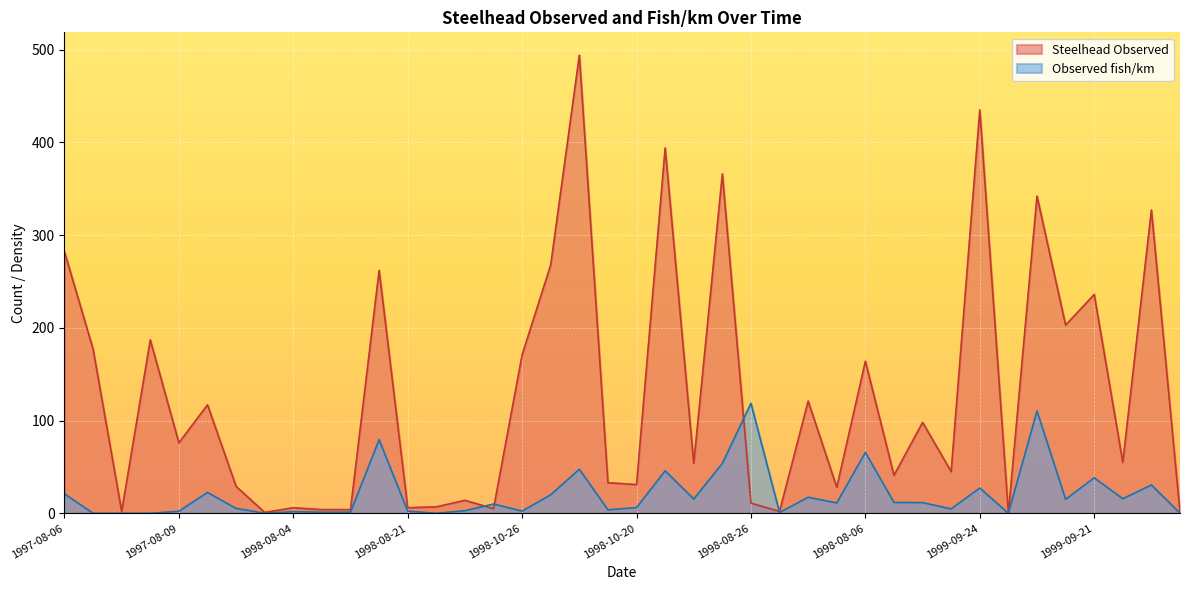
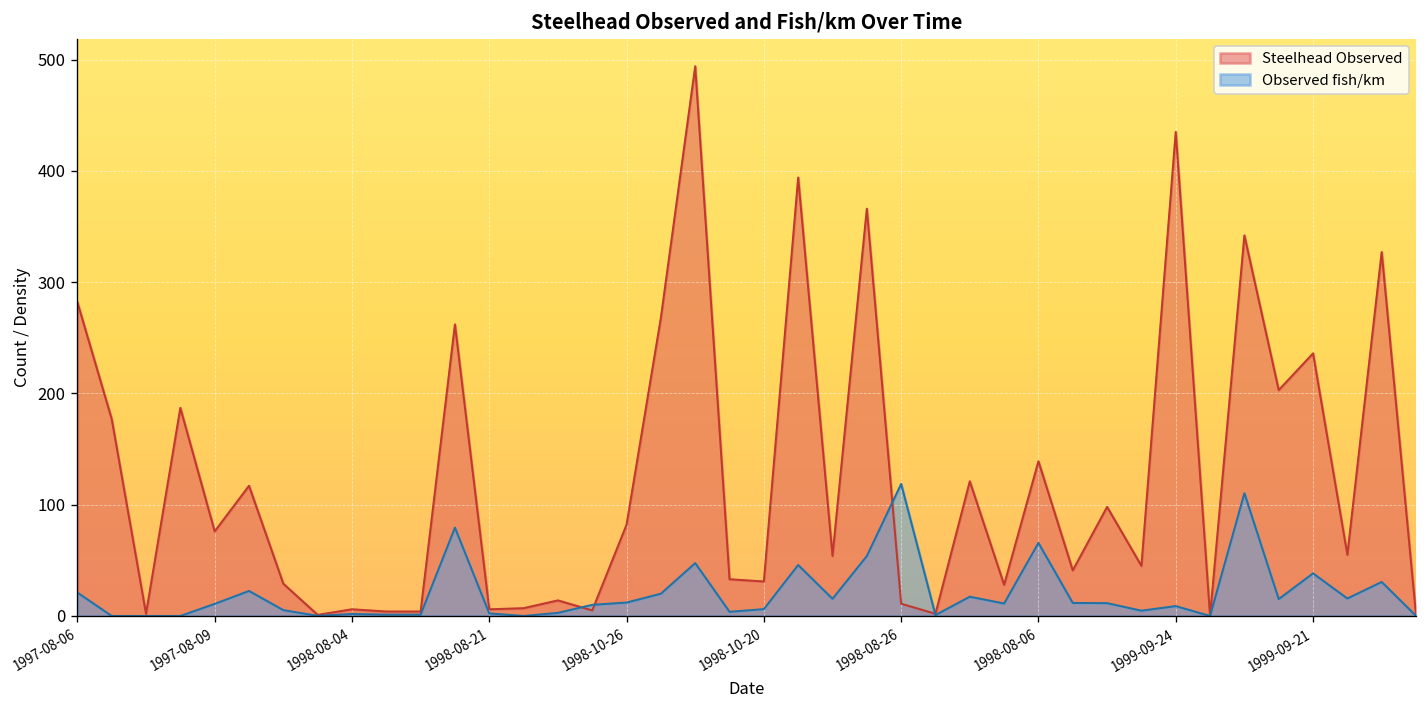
  {
    "Steelhead Observed": {
      "1997-08-06": 280,
      "1997-08-09": 80,
      "1998-08-04": 10,
-     "1998-10-26": 170,
+     "1998-10-26": 80,
      "1998-10-20": 30,
      "1998-08-26": 10,
-     "1998-08-06": 160,
+     "1998-08-06": 140,
      "1999-09-24": 440,
      "1999-09-21": 240
    },
    "Observed fish/km": {
      "1997-08-06": 20,
-     "1997-08-09": 0,
+     "1997-08-09": 10,
      "1998-08-04": 0,
-     "1998-10-26": 0,
+     "1998-10-26": 10,
      "1998-10-20": 10,
      "1998-08-26": 120,
      "1998-08-06": 70,
-     "1999-09-24": 30,
+     "1999-09-24": 10,
      "1999-09-21": 40
    }
  }
